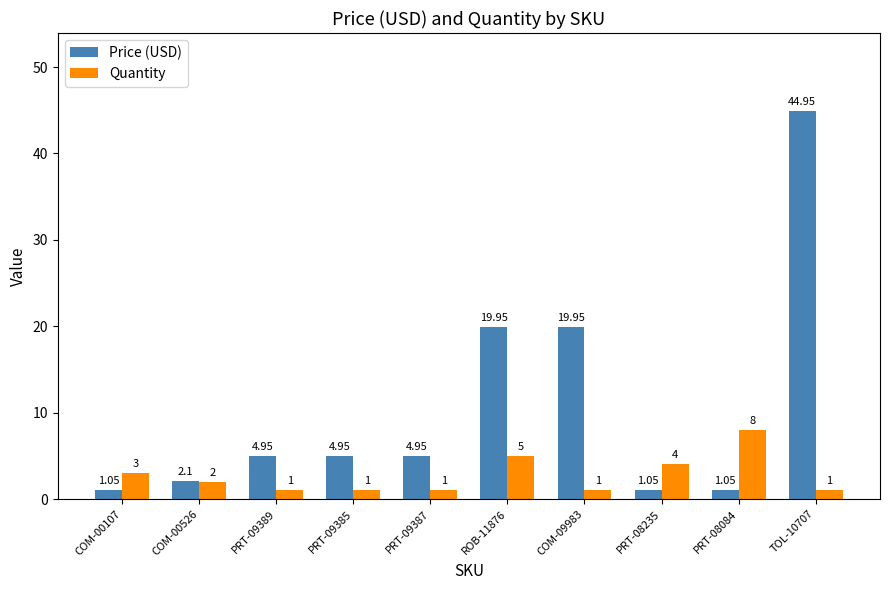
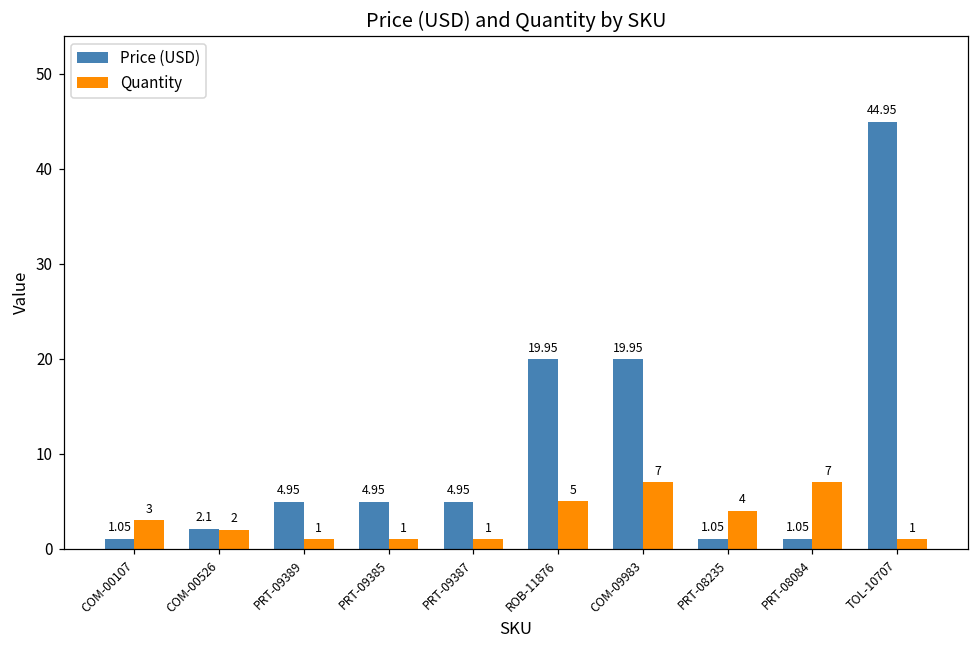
  {
    "Price (USD)": {
      "COM-00107": 1.05,
      "COM-00526": 2.1,
      "PRT-09389": 4.95,
      "PRT-09385": 4.95,
      "PRT-09387": 4.95,
      "ROB-11876": 19.95,
      "COM-09983": 19.95,
      "PRT-08235": 1.05,
      "PRT-08084": 1.05,
      "TOL-10707": 44.95
    },
    "Quantity": {
      "COM-00107": 3,
      "COM-00526": 2,
      "PRT-09389": 1,
      "PRT-09385": 1,
      "PRT-09387": 1,
      "ROB-11876": 5,
-     "COM-09983": 1,
+     "COM-09983": 7,
      "PRT-08235": 4,
-     "PRT-08084": 8,
+     "PRT-08084": 7,
      "TOL-10707": 1
    }
  }
